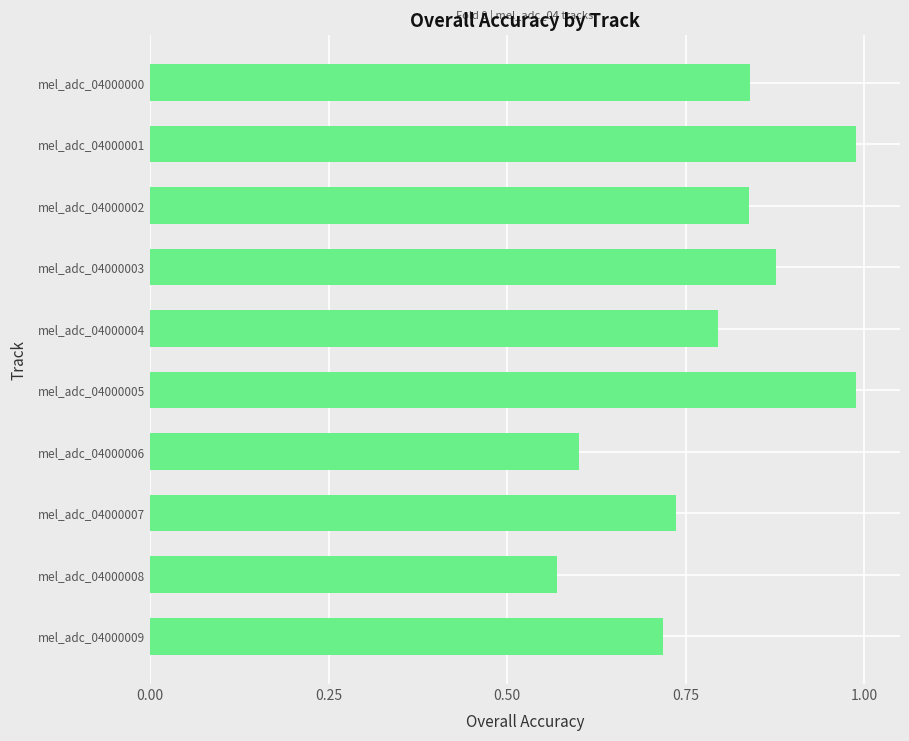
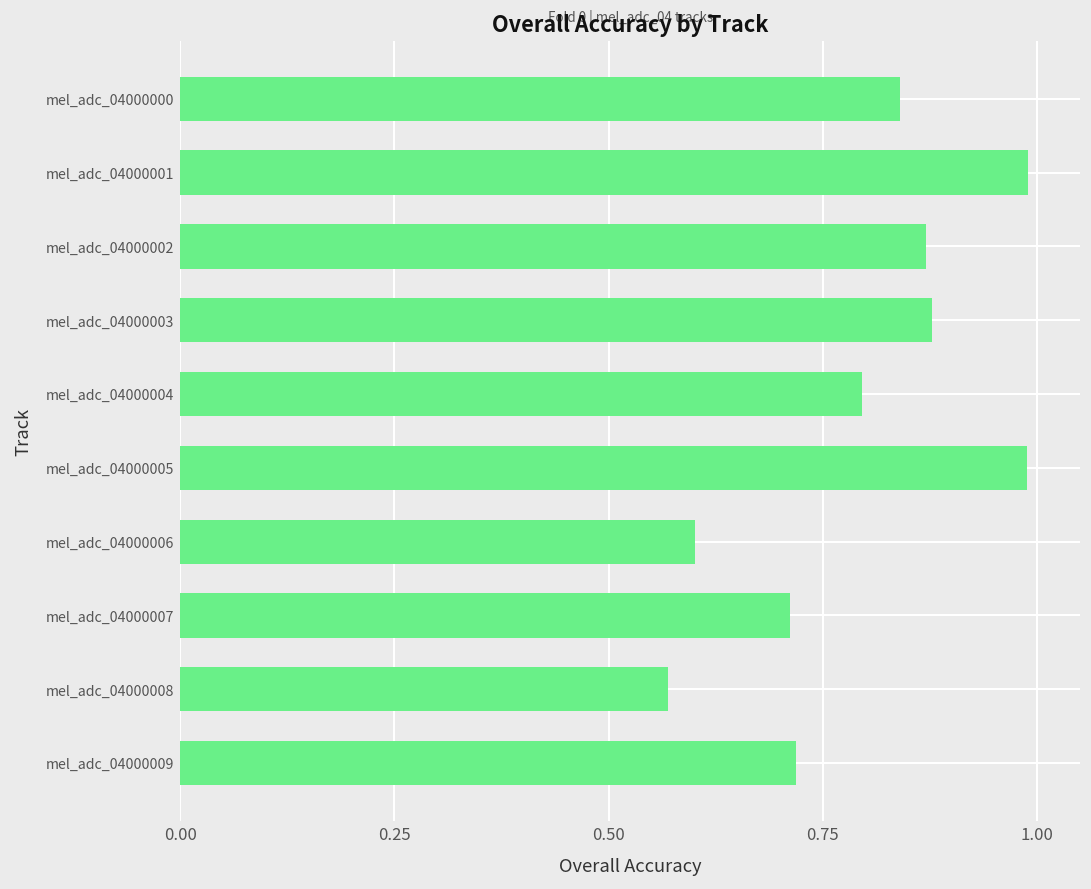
  {
    "mel_adc_04000000": 0.84,
    "mel_adc_04000001": 0.99,
-   "mel_adc_04000002": 0.84,
+   "mel_adc_04000002": 0.87,
    "mel_adc_04000003": 0.88,
    "mel_adc_04000004": 0.80,
    "mel_adc_04000005": 0.99,
    "mel_adc_04000006": 0.60,
-   "mel_adc_04000007": 0.74,
+   "mel_adc_04000007": 0.71,
    "mel_adc_04000008": 0.57,
    "mel_adc_04000009": 0.72
  }
